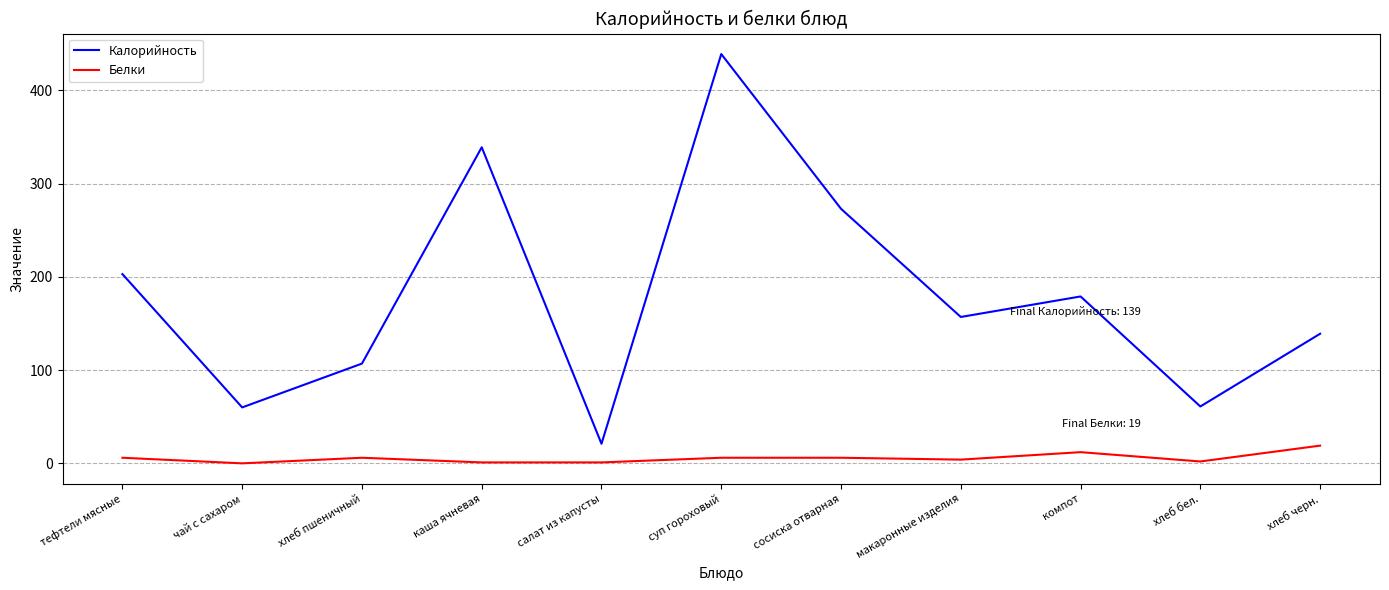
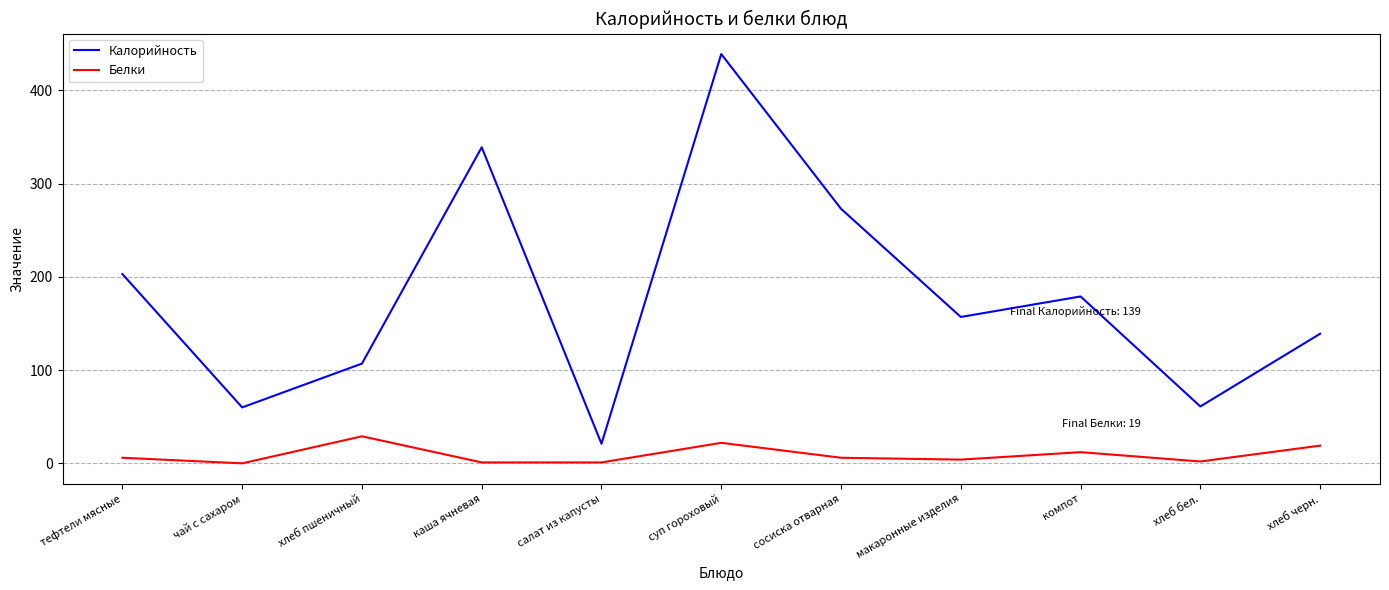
  {
    "Калорийность": {
      "тефтели мясные": 200,
      "чай с сахаром": 60,
      "хлеб пшеничный": 110,
      "каша ячневая": 340,
      "салат из капусты": 20,
      "суп гороховый": 440,
      "сосиска отварная": 270,
      "макаронные изделия": 160,
      "хлеб бел.": 60,
      "хлеб черн.": 140
    },
    "Белки": {
      "тефтели мясные": 10,
      "чай с сахаром": 0,
-     "хлеб пшеничный": 10,
+     "хлеб пшеничный": 30,
      "каша ячневая": 0,
      "салат из капусты": 0,
-     "суп гороховый": 10,
+     "суп гороховый": 20,
      "сосиска отварная": 10,
      "макаронные изделия": 0,
      "хлеб бел.": 0,
      "хлеб черн.": 20
    }
  }
